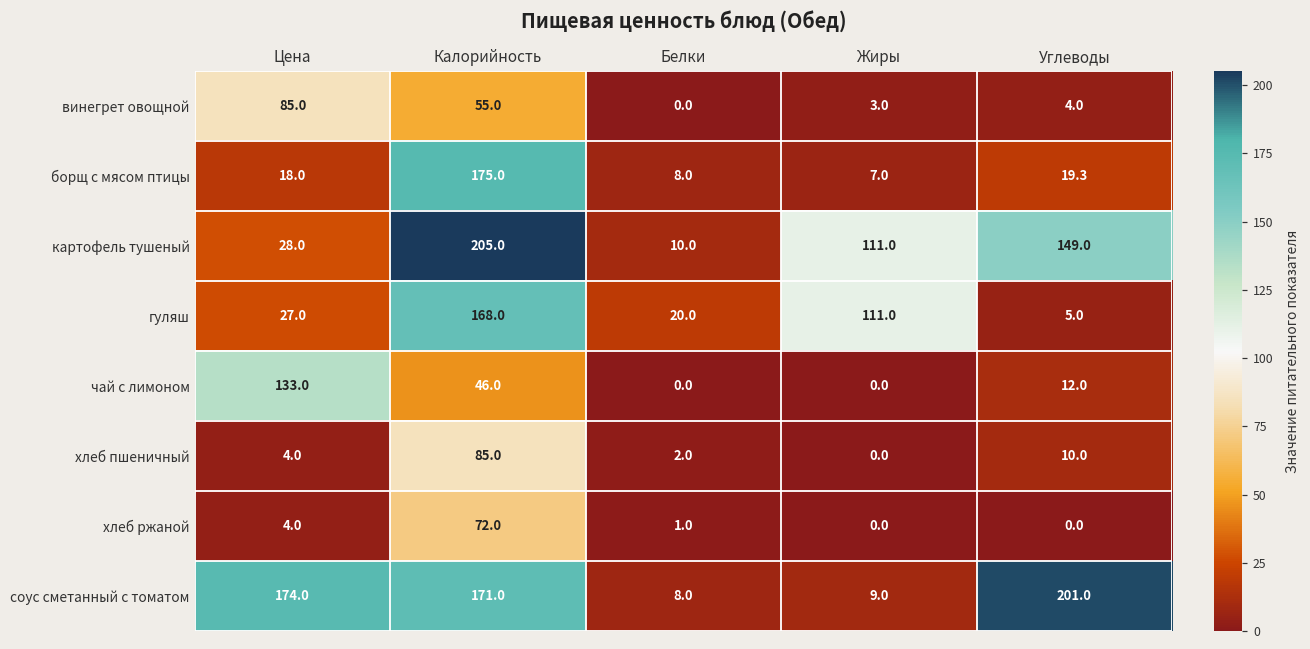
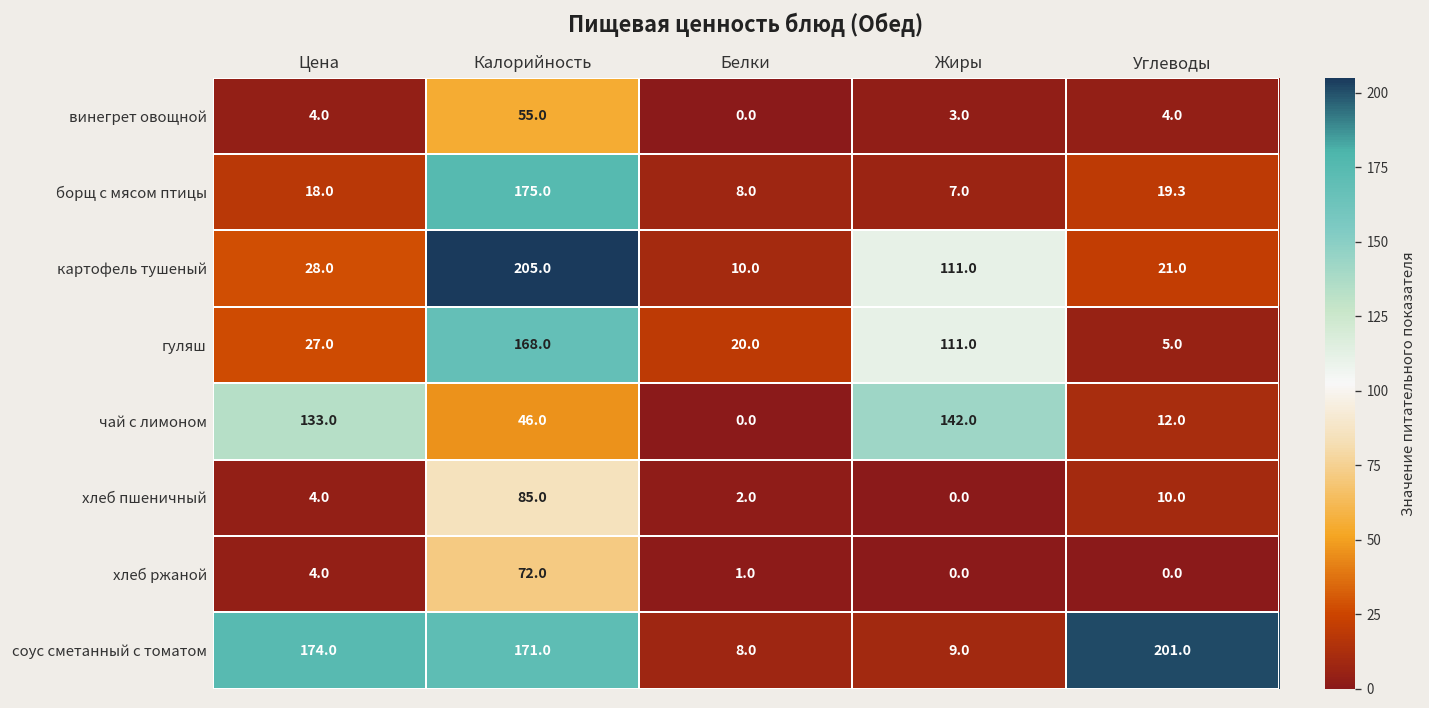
  {
    "винегрет овощной": {
-     "Цена": 85.0,
+     "Цена": 4.0,
      "Калорийность": 55.0,
      "Белки": 0.0,
      "Жиры": 3.0,
      "Углеводы": 4.0
    },
    "борщ с мясом птицы": {
      "Цена": 18.0,
      "Калорийность": 175.0,
      "Белки": 8.0,
      "Жиры": 7.0,
      "Углеводы": 19.3
    },
    "картофель тушеный": {
      "Цена": 28.0,
      "Калорийность": 205.0,
      "Белки": 10.0,
      "Жиры": 111.0,
-     "Углеводы": 149.0
+     "Углеводы": 21.0
    },
    "гуляш": {
      "Цена": 27.0,
      "Калорийность": 168.0,
      "Белки": 20.0,
      "Жиры": 111.0,
      "Углеводы": 5.0
    },
    "чай с лимоном": {
      "Цена": 133.0,
      "Калорийность": 46.0,
      "Белки": 0.0,
-     "Жиры": 0.0,
+     "Жиры": 142.0,
      "Углеводы": 12.0
    },
    "хлеб пшеничный": {
      "Цена": 4.0,
      "Калорийность": 85.0,
      "Белки": 2.0,
      "Жиры": 0.0,
      "Углеводы": 10.0
    },
    "хлеб ржаной": {
      "Цена": 4.0,
      "Калорийность": 72.0,
      "Белки": 1.0,
      "Жиры": 0.0,
      "Углеводы": 0.0
    },
    "соус сметанный с томатом": {
      "Цена": 174.0,
      "Калорийность": 171.0,
      "Белки": 8.0,
      "Жиры": 9.0,
      "Углеводы": 201.0
    }
  }
